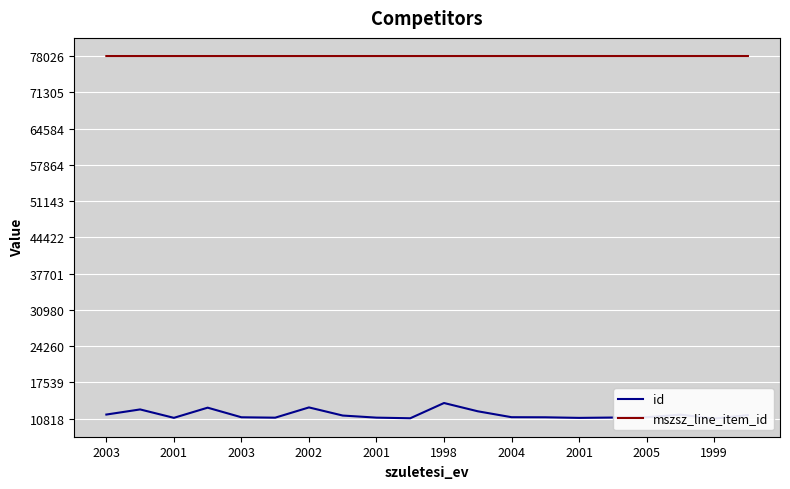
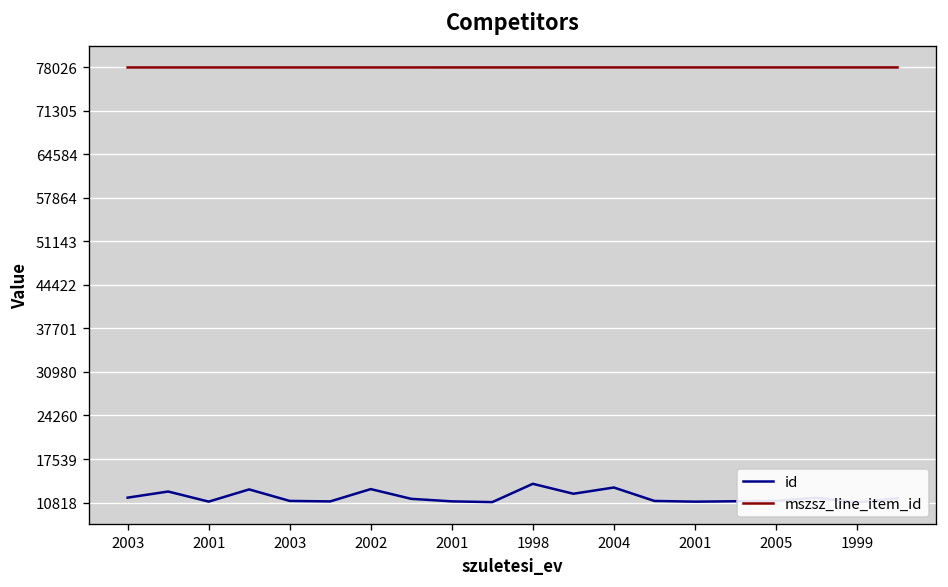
  {
    "id": {
      "2002": 13000,
      "1998": 14000,
-     "2004": 11000
+     "2004": 13000
    },
    "mszsz_line_item_id": {
      "2002": 78000,
      "1998": 78000,
      "2004": 78000,
      "2005": 78000,
      "1999": 78000
    }
  }
